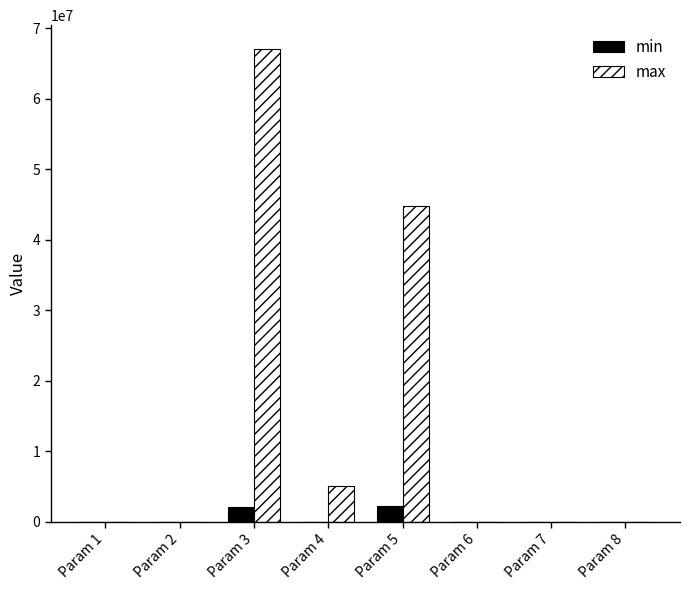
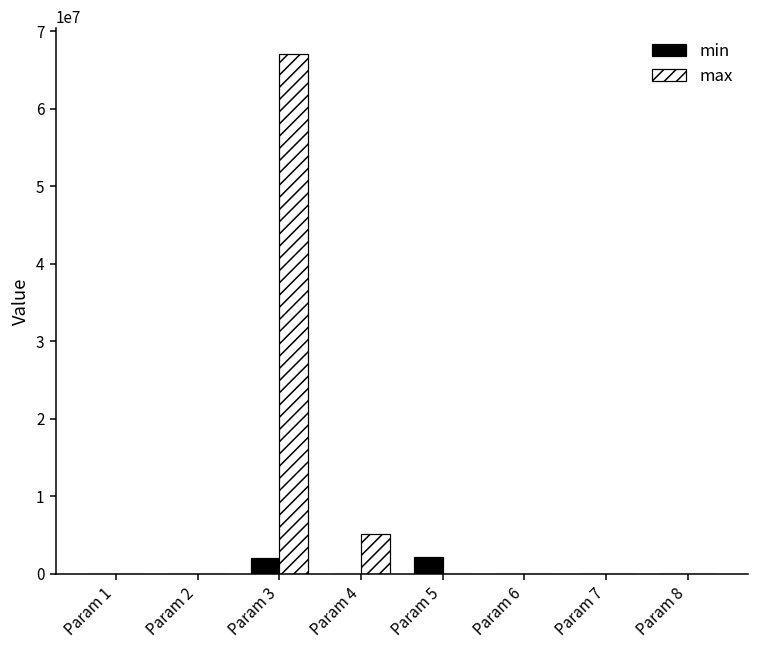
  {
    "min": {
      "Param 3": 2000000,
      "Param 5": 2000000
    },
    "max": {
      "Param 3": 67000000,
      "Param 4": 5000000,
-     "Param 5": 45000000
+     "Param 5": 0
    }
  }
